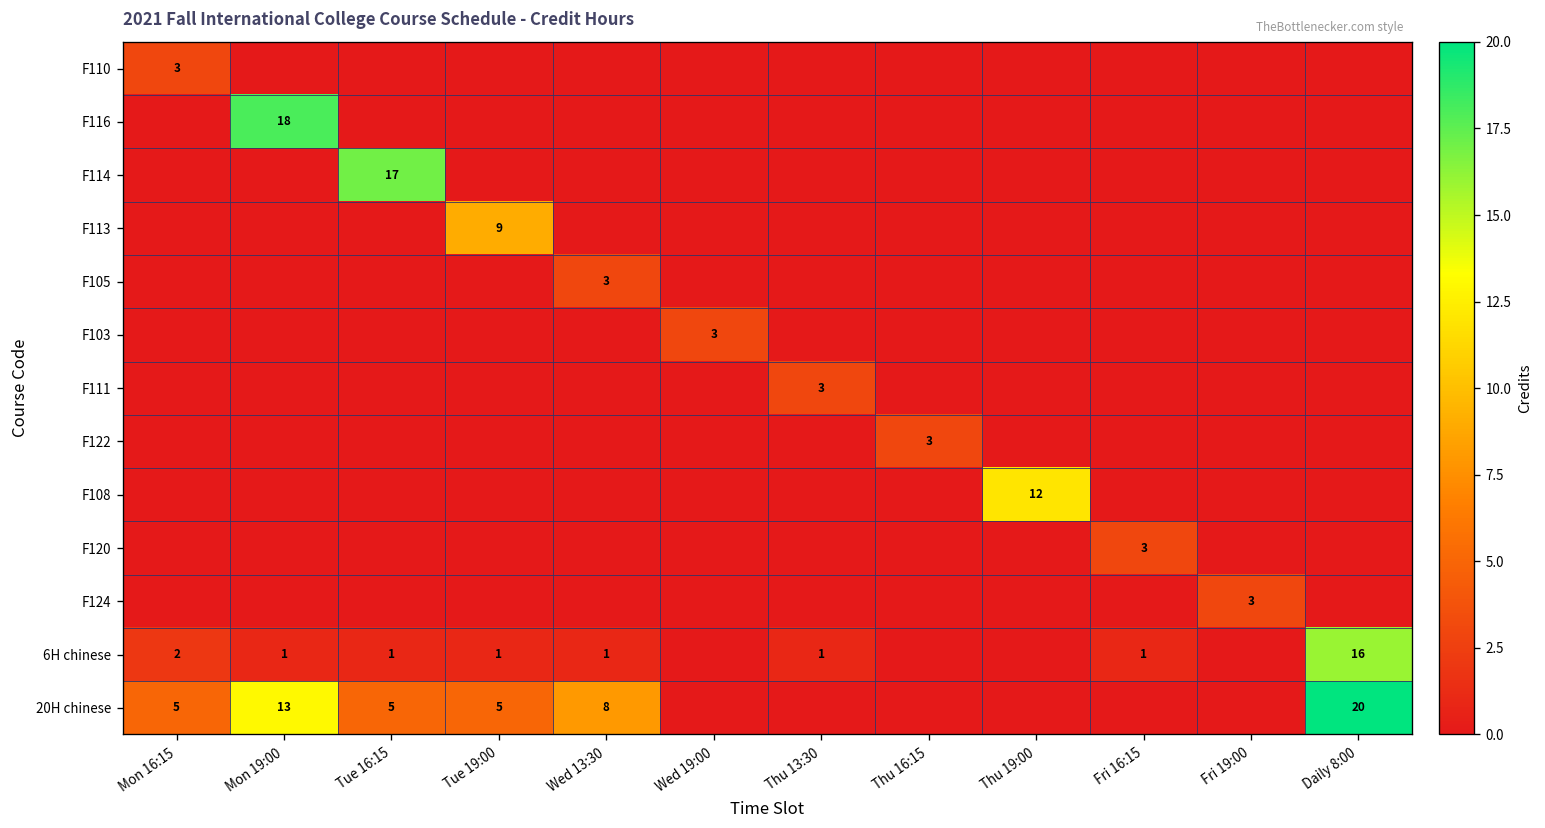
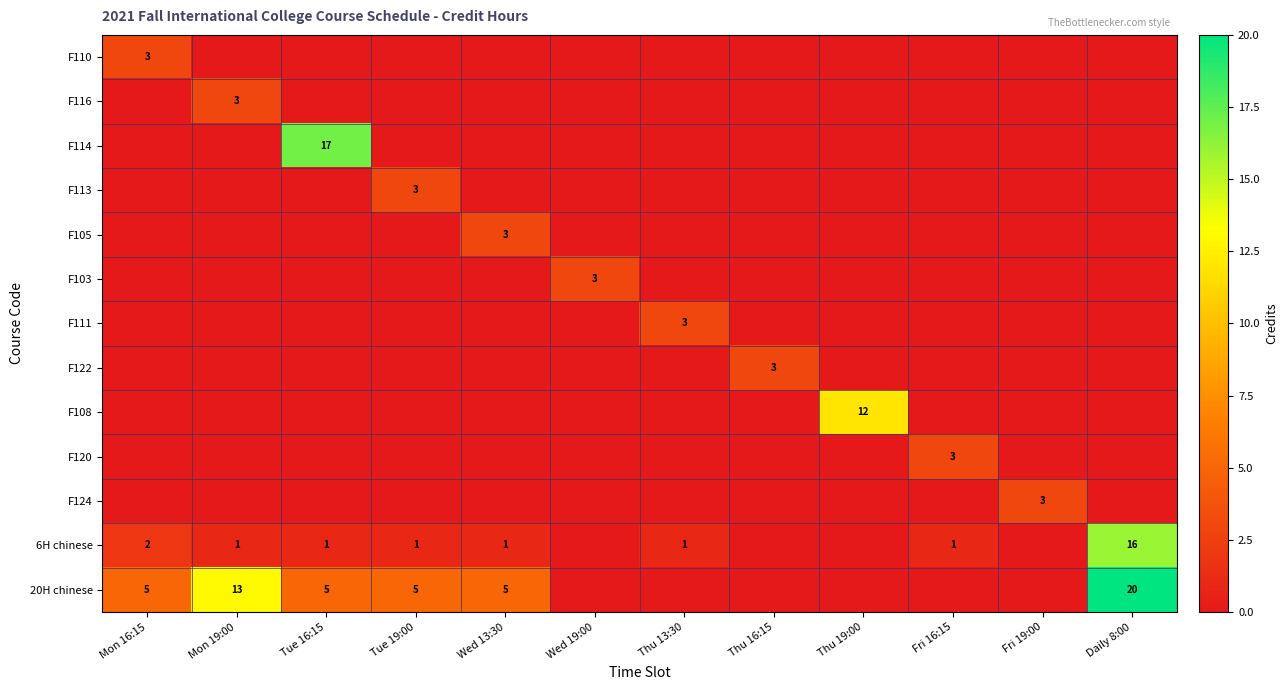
  {
    "F110": {
      "Mon 16:15": 3
    },
    "F116": {
-     "Mon 19:00": 18
+     "Mon 19:00": 3
    },
    "F114": {
      "Tue 16:15": 17
    },
    "F113": {
-     "Tue 19:00": 9
+     "Tue 19:00": 3
    },
    "F105": {
      "Wed 13:30": 3
    },
    "F103": {
      "Wed 19:00": 3
    },
    "F111": {
      "Thu 13:30": 3
    },
    "F122": {
      "Thu 16:15": 3
    },
    "F108": {
      "Thu 19:00": 12
    },
    "F120": {
      "Fri 16:15": 3
    },
    "F124": {
      "Fri 19:00": 3
    },
    "6H chinese": {
      "Mon 16:15": 2,
      "Mon 19:00": 1,
      "Tue 16:15": 1,
      "Tue 19:00": 1,
      "Wed 13:30": 1,
      "Thu 13:30": 1,
      "Fri 16:15": 1,
      "Daily 8:00": 16
    },
    "20H chinese": {
      "Mon 16:15": 5,
      "Mon 19:00": 13,
      "Tue 16:15": 5,
      "Tue 19:00": 5,
-     "Wed 13:30": 8,
+     "Wed 13:30": 5,
      "Daily 8:00": 20
    }
  }
